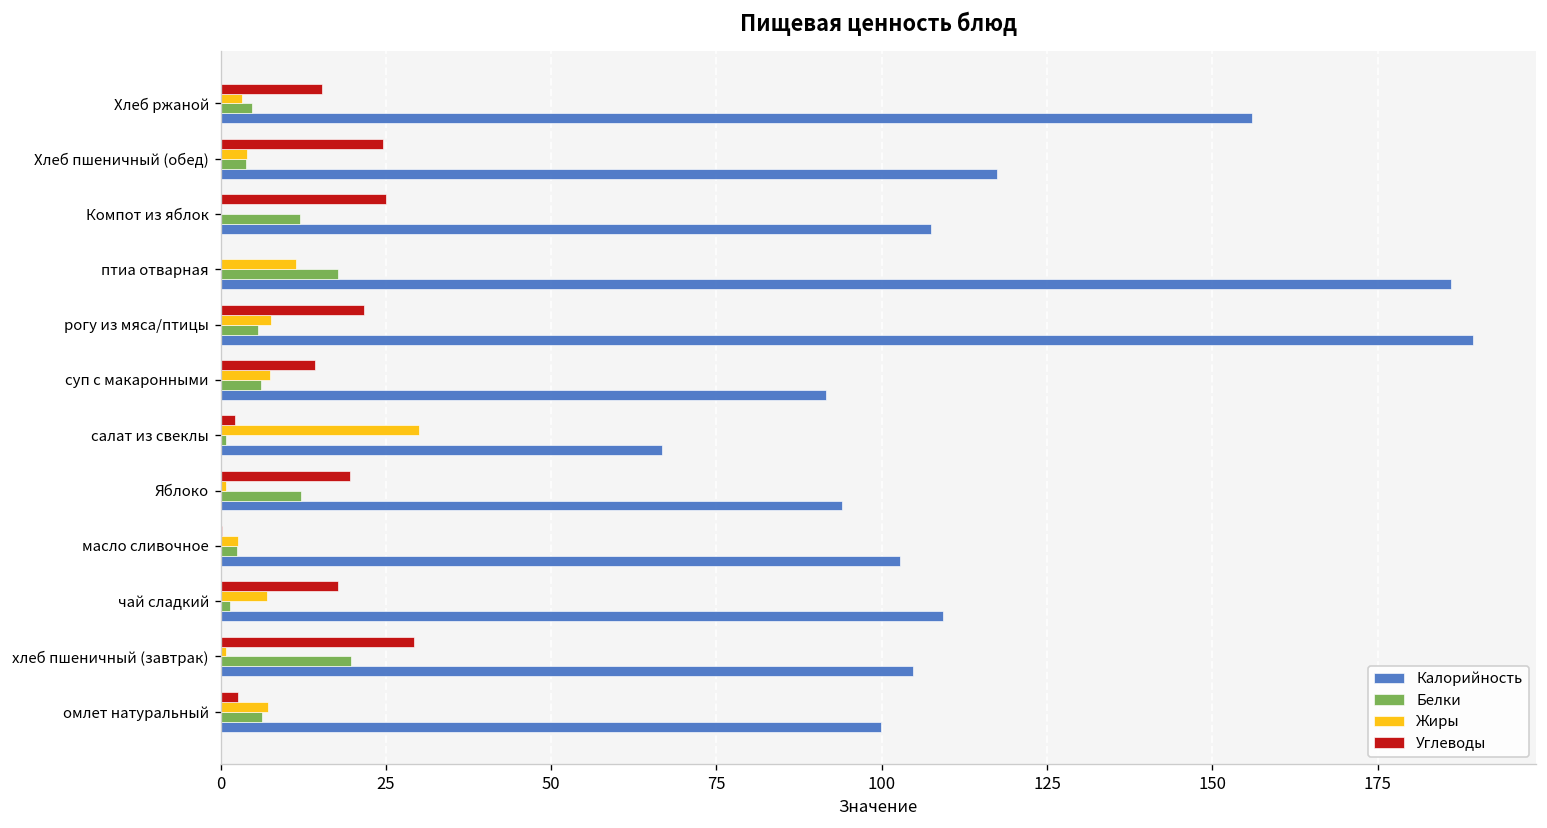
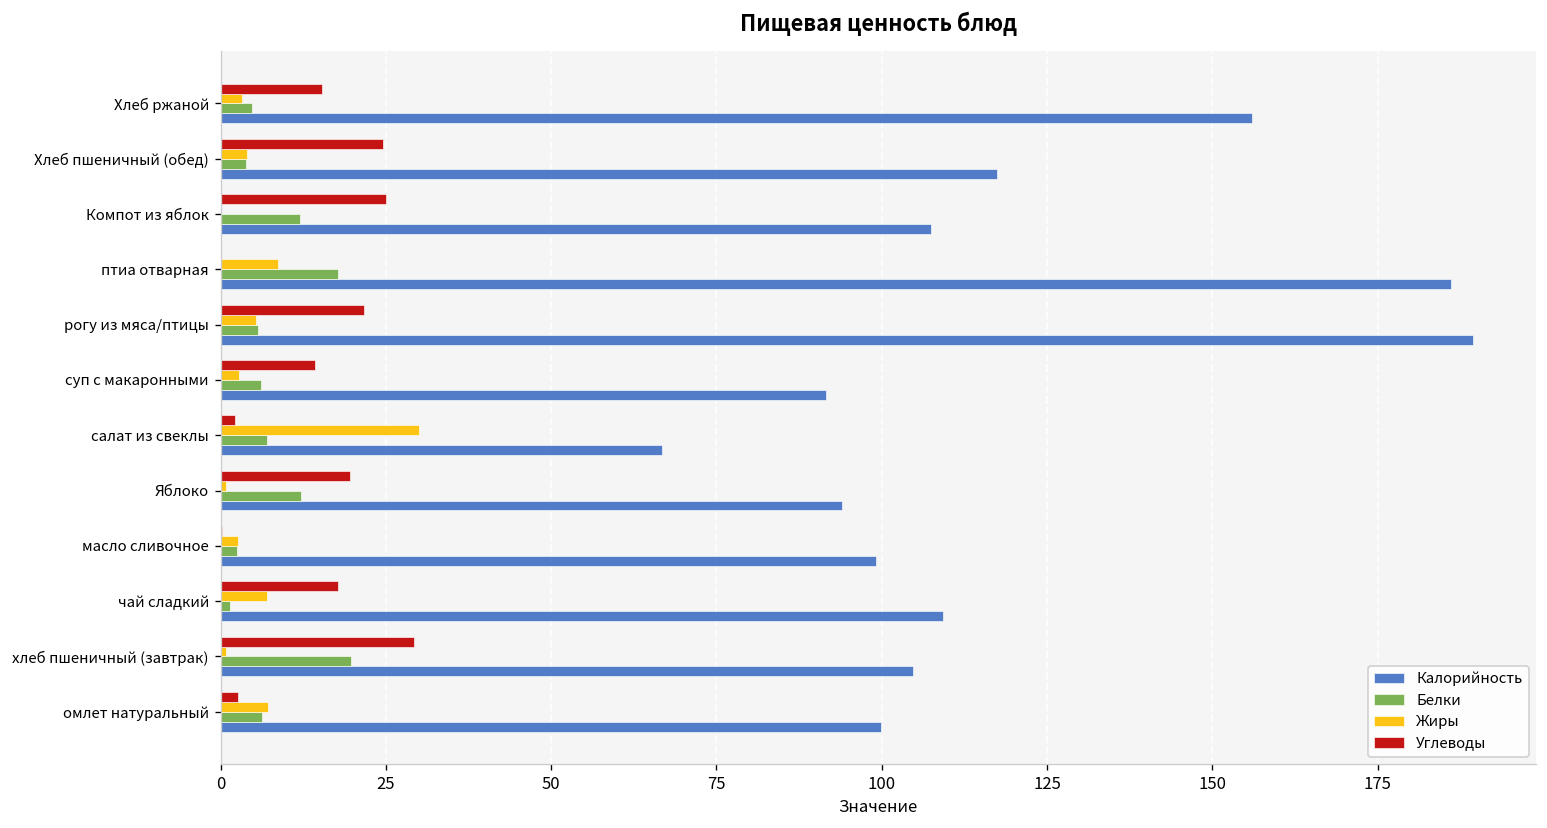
  {
    "Калорийность": {
      "Хлеб ржаной": 156,
      "Хлеб пшеничный (обед)": 118,
      "Компот из яблок": 107,
      "птиа отварная": 186,
      "рогу из мяса/птицы": 190,
      "суп с макаронными": 92,
      "салат из свеклы": 67,
      "Яблоко": 94,
-     "масло сливочное": 103,
+     "масло сливочное": 99,
      "чай сладкий": 109,
      "хлеб пшеничный (завтрак)": 105,
      "омлет натуральный": 100
    },
    "Белки": {
      "Хлеб ржаной": 5,
      "Хлеб пшеничный (обед)": 4,
      "Компот из яблок": 12,
      "птиа отварная": 18,
      "рогу из мяса/птицы": 6,
      "суп с макаронными": 6,
-     "салат из свеклы": 1,
+     "салат из свеклы": 7,
      "Яблоко": 12,
      "масло сливочное": 2,
      "чай сладкий": 1,
      "хлеб пшеничный (завтрак)": 20,
      "омлет натуральный": 6
    },
    "Жиры": {
      "Хлеб ржаной": 3,
      "Хлеб пшеничный (обед)": 4,
      "Компот из яблок": 0,
-     "птиа отварная": 11,
-     "рогу из мяса/птицы": 8,
-     "суп с макаронными": 8,
+     "птиа отварная": 9,
+     "рогу из мяса/птицы": 5,
+     "суп с макаронными": 3,
      "салат из свеклы": 30,
      "Яблоко": 1,
      "масло сливочное": 3,
      "чай сладкий": 7,
      "хлеб пшеничный (завтрак)": 1,
      "омлет натуральный": 7
    },
    "Углеводы": {
      "Хлеб ржаной": 15,
      "Хлеб пшеничный (обед)": 25,
      "Компот из яблок": 25,
      "птиа отварная": 0,
      "рогу из мяса/птицы": 22,
      "суп с макаронными": 14,
      "салат из свеклы": 2,
      "Яблоко": 20,
      "чай сладкий": 18,
      "хлеб пшеничный (завтрак)": 29,
      "омлет натуральный": 3
    }
  }
